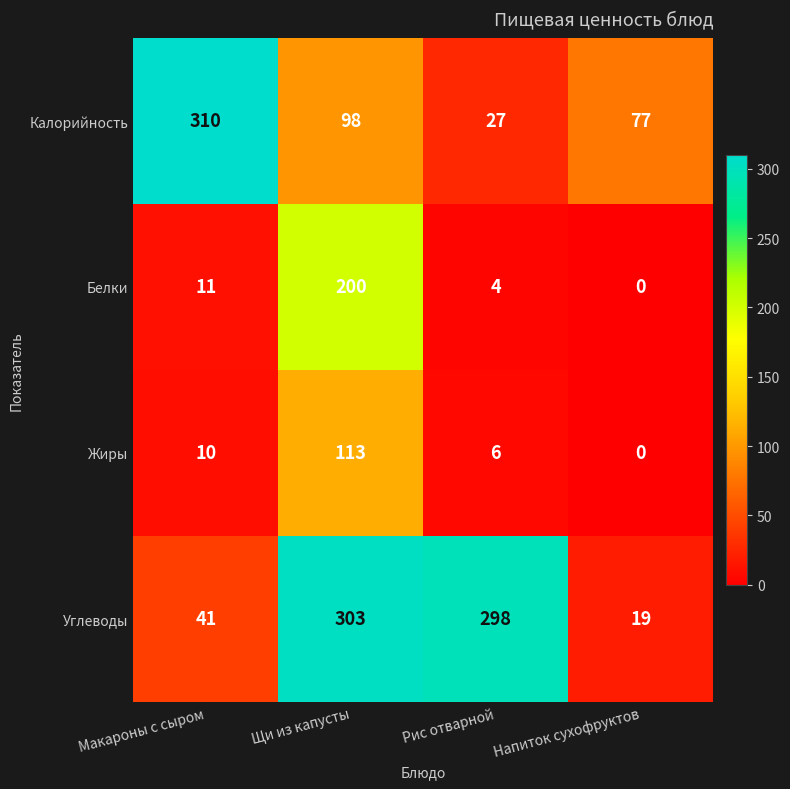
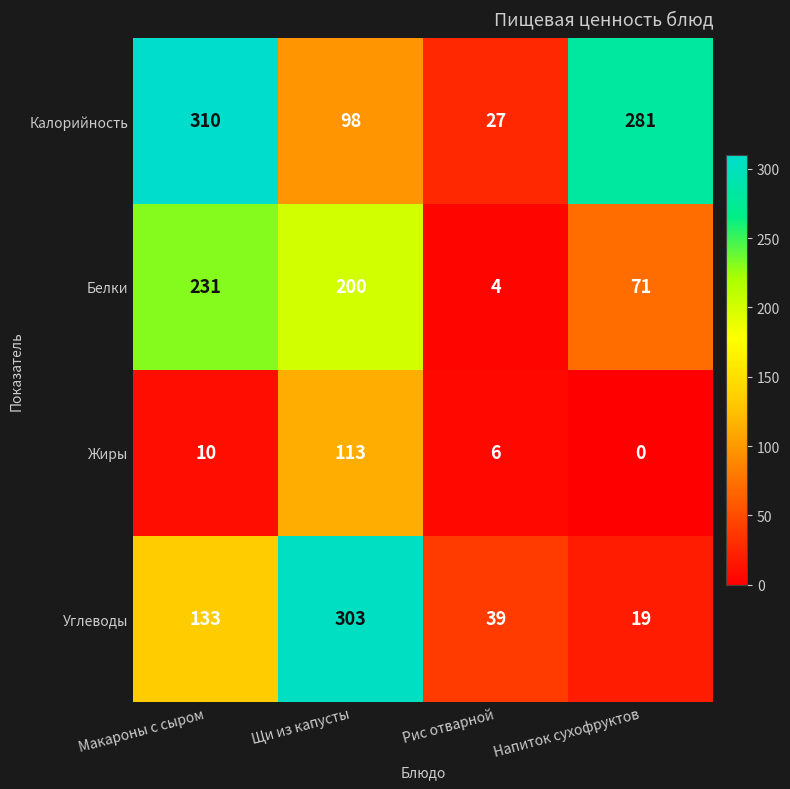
  {
    "Калорийность": {
      "Макароны с сыром": 310,
      "Щи из капусты": 98,
      "Рис отварной": 27,
-     "Напиток суxофруктов": 77
+     "Напиток суxофруктов": 281
    },
    "Белки": {
-     "Макароны с сыром": 11,
+     "Макароны с сыром": 231,
      "Щи из капусты": 200,
      "Рис отварной": 4,
-     "Напиток суxофруктов": 0
+     "Напиток суxофруктов": 71
    },
    "Жиры": {
      "Макароны с сыром": 10,
      "Щи из капусты": 113,
      "Рис отварной": 6,
      "Напиток суxофруктов": 0
    },
    "Углеводы": {
-     "Макароны с сыром": 41,
+     "Макароны с сыром": 133,
      "Щи из капусты": 303,
-     "Рис отварной": 298,
+     "Рис отварной": 39,
      "Напиток суxофруктов": 19
    }
  }
